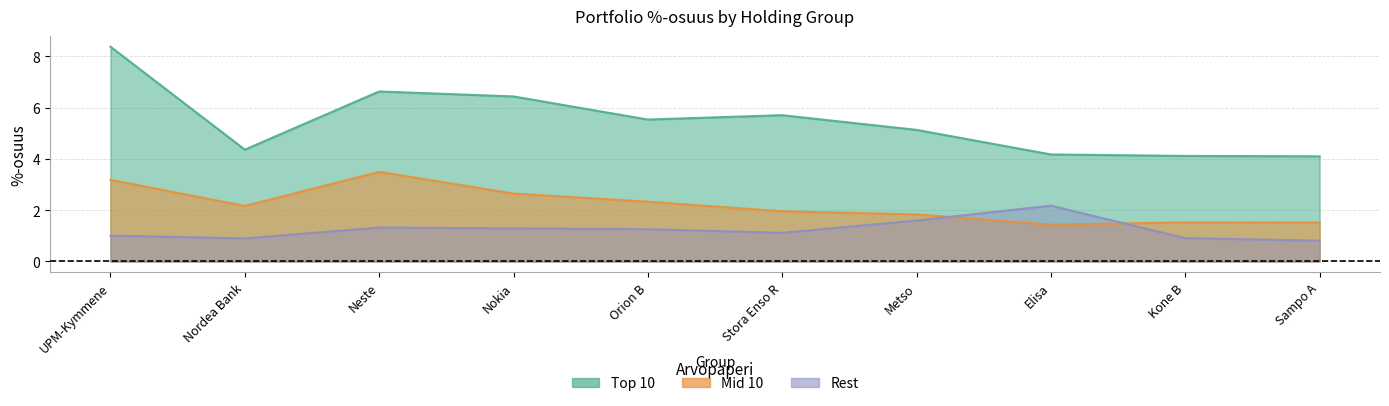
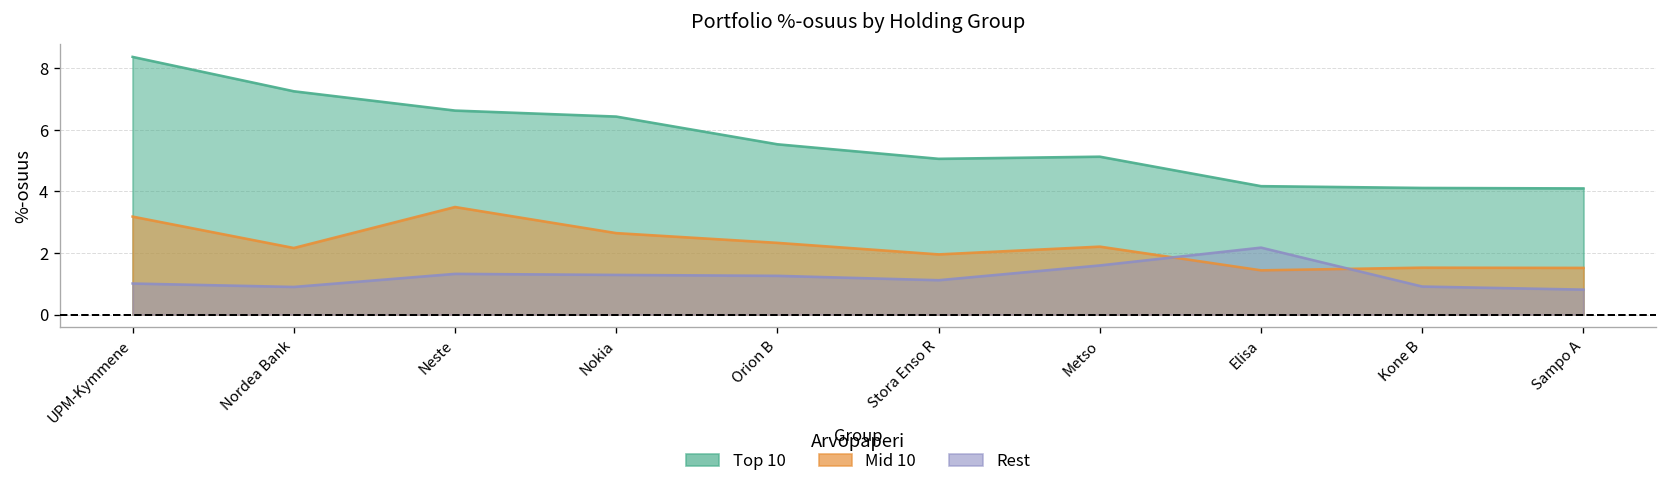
  {
    "Top 10": {
      "UPM-Kymmene": 8.4,
-     "Nordea Bank": 4.4,
+     "Nordea Bank": 7.3,
      "Neste": 6.6,
      "Nokia": 6.4,
      "Orion B": 5.5,
-     "Stora Enso R": 5.7,
+     "Stora Enso R": 5.1,
      "Metso": 5.1,
      "Elisa": 4.2,
      "Kone B": 4.1,
      "Sampo A": 4.1
    },
    "Mid 10": {
      "UPM-Kymmene": 3.2,
      "Nordea Bank": 2.2,
      "Neste": 3.5,
      "Nokia": 2.6,
      "Orion B": 2.3,
      "Stora Enso R": 2.0,
-     "Metso": 1.8,
+     "Metso": 2.2,
      "Elisa": 1.4,
      "Kone B": 1.5,
      "Sampo A": 1.5
    },
    "Rest": {
      "UPM-Kymmene": 1.0,
      "Nordea Bank": 0.9,
      "Neste": 1.3,
      "Nokia": 1.3,
      "Orion B": 1.3,
      "Stora Enso R": 1.1,
      "Metso": 1.6,
      "Elisa": 2.2,
      "Kone B": 0.9,
      "Sampo A": 0.8
    }
  }
